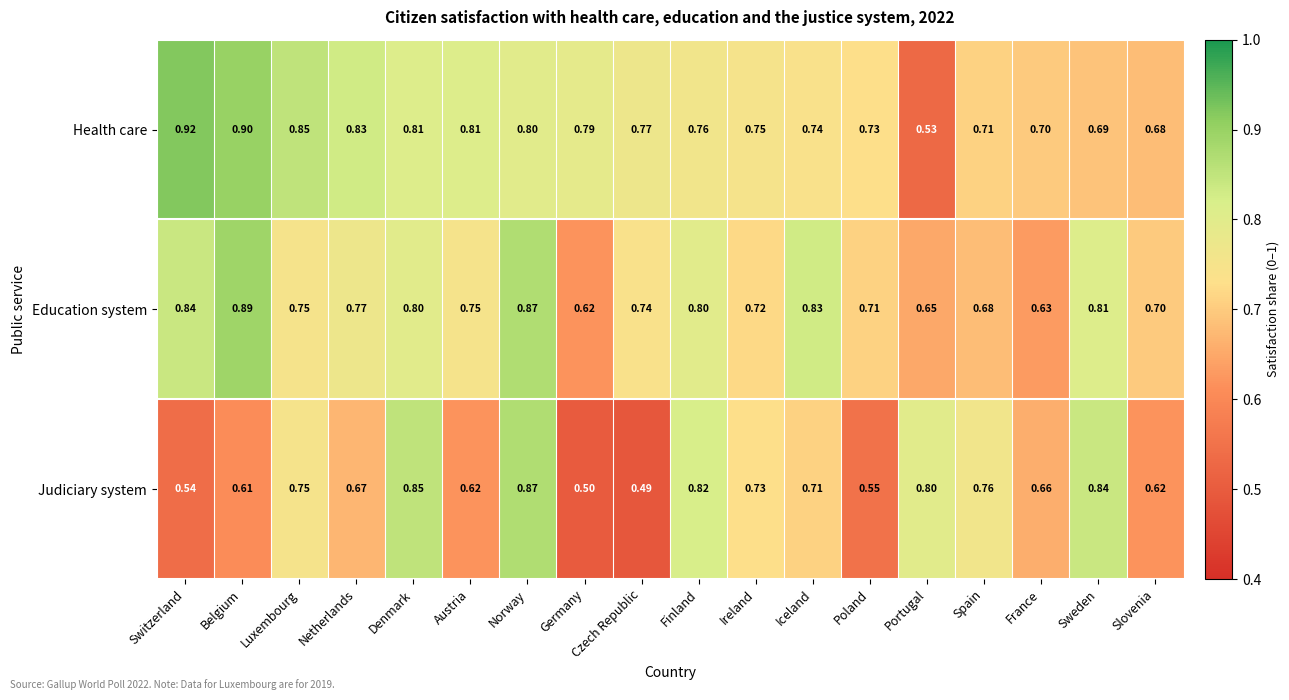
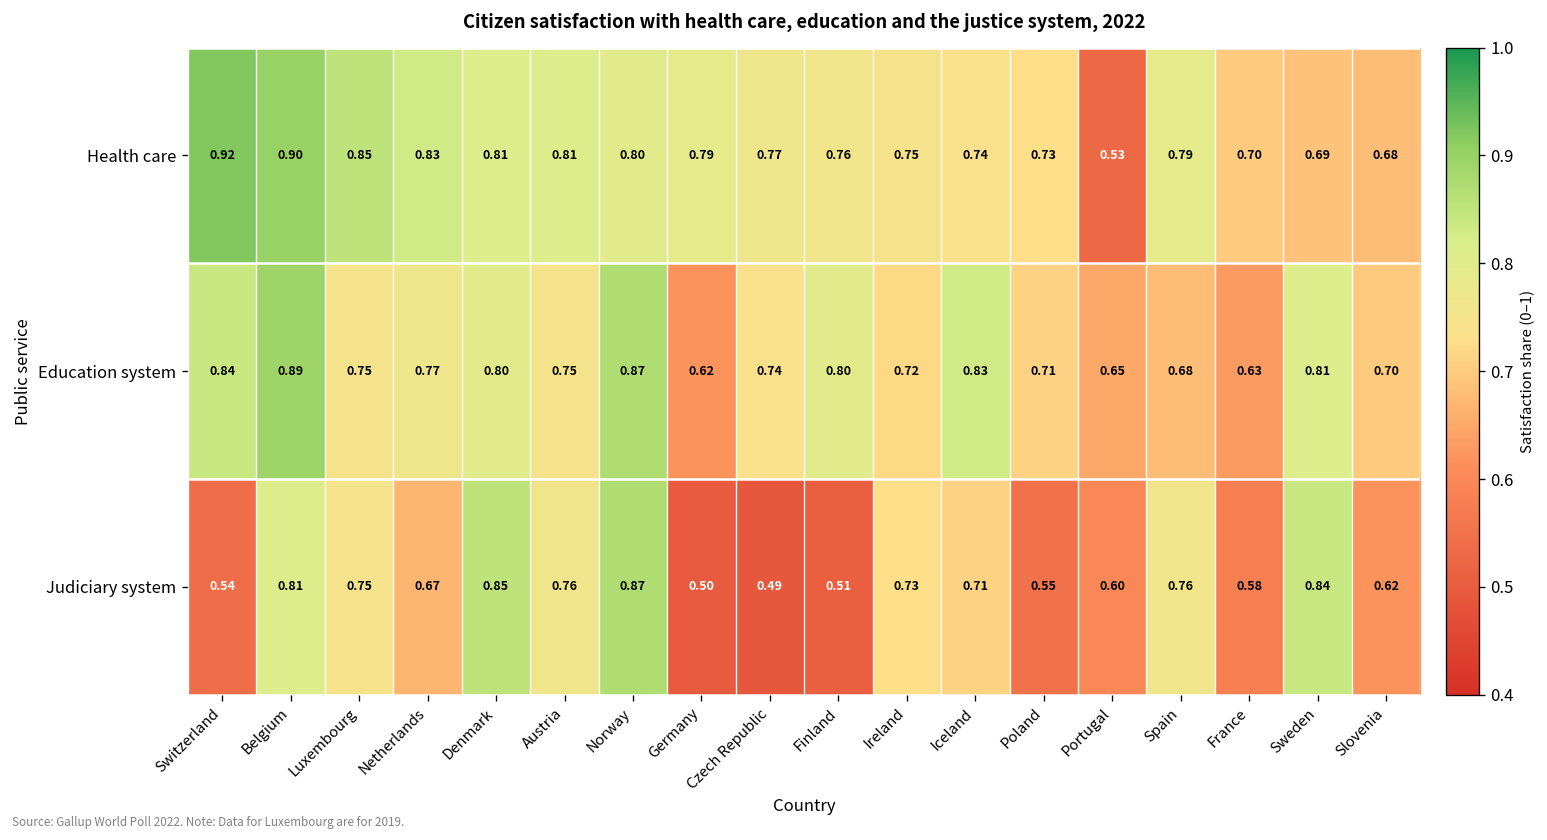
  {
    "Health care": {
      "Switzerland": 0.92,
      "Belgium": 0.90,
      "Luxembourg": 0.85,
      "Netherlands": 0.83,
      "Denmark": 0.81,
      "Austria": 0.81,
      "Norway": 0.80,
      "Germany": 0.79,
      "Czech Republic": 0.77,
      "Finland": 0.76,
      "Ireland": 0.75,
      "Iceland": 0.74,
      "Poland": 0.73,
      "Portugal": 0.53,
-     "Spain": 0.71,
+     "Spain": 0.79,
      "France": 0.70,
      "Sweden": 0.69,
      "Slovenia": 0.68
    },
    "Education system": {
      "Switzerland": 0.84,
      "Belgium": 0.89,
      "Luxembourg": 0.75,
      "Netherlands": 0.77,
      "Denmark": 0.80,
      "Austria": 0.75,
      "Norway": 0.87,
      "Germany": 0.62,
      "Czech Republic": 0.74,
      "Finland": 0.80,
      "Ireland": 0.72,
      "Iceland": 0.83,
      "Poland": 0.71,
      "Portugal": 0.65,
      "Spain": 0.68,
      "France": 0.63,
      "Sweden": 0.81,
      "Slovenia": 0.70
    },
    "Judiciary system": {
      "Switzerland": 0.54,
-     "Belgium": 0.61,
+     "Belgium": 0.81,
      "Luxembourg": 0.75,
      "Netherlands": 0.67,
      "Denmark": 0.85,
-     "Austria": 0.62,
+     "Austria": 0.76,
      "Norway": 0.87,
      "Germany": 0.50,
      "Czech Republic": 0.49,
-     "Finland": 0.82,
+     "Finland": 0.51,
      "Ireland": 0.73,
      "Iceland": 0.71,
      "Poland": 0.55,
-     "Portugal": 0.80,
+     "Portugal": 0.60,
      "Spain": 0.76,
-     "France": 0.66,
+     "France": 0.58,
      "Sweden": 0.84,
      "Slovenia": 0.62
    }
  }
